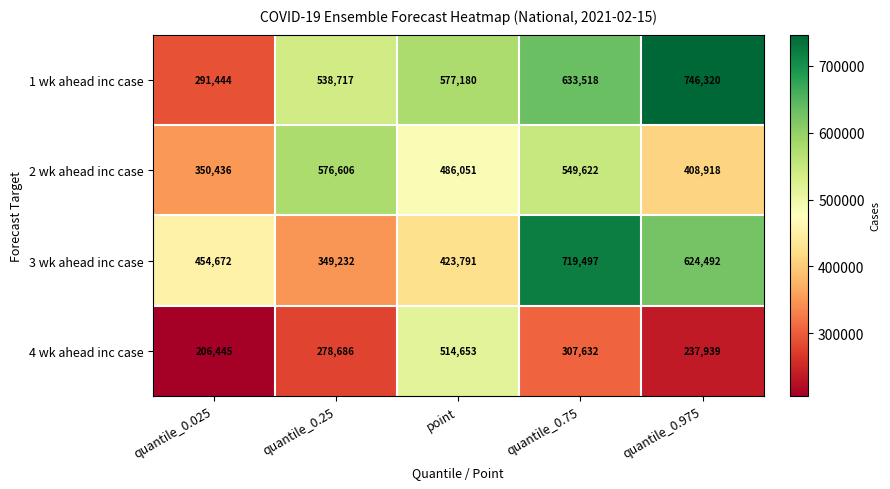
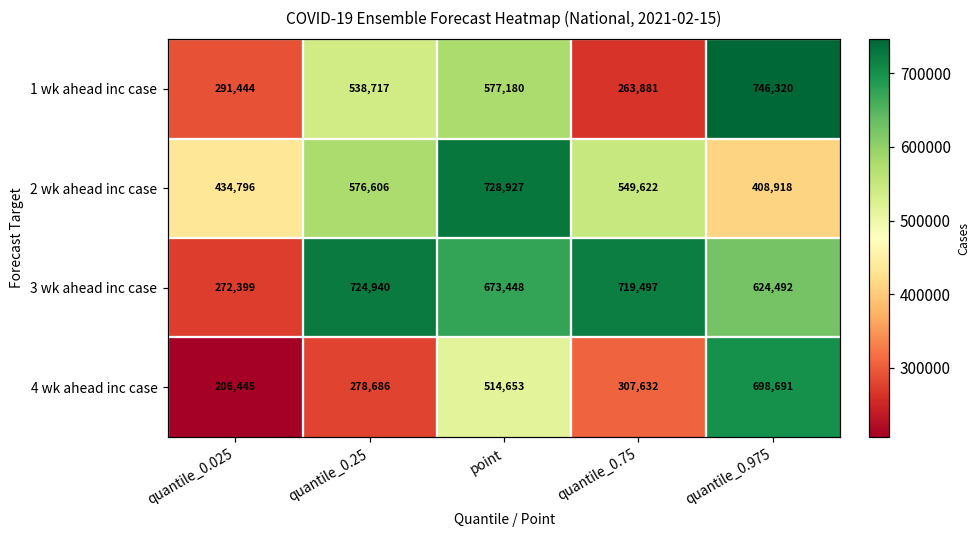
  {
    "1 wk ahead inc case": {
      "quantile_0.025": "291,444",
      "quantile_0.25": "538,717",
      "point": "577,180",
-     "quantile_0.75": "633,518",
+     "quantile_0.75": "263,881",
      "quantile_0.975": "746,320"
    },
    "2 wk ahead inc case": {
-     "quantile_0.025": "350,436",
+     "quantile_0.025": "434,796",
      "quantile_0.25": "576,606",
-     "point": "486,051",
+     "point": "728,927",
      "quantile_0.75": "549,622",
      "quantile_0.975": "408,918"
    },
    "3 wk ahead inc case": {
-     "quantile_0.025": "454,672",
-     "quantile_0.25": "349,232",
-     "point": "423,791",
+     "quantile_0.025": "272,399",
+     "quantile_0.25": "724,940",
+     "point": "673,448",
      "quantile_0.75": "719,497",
      "quantile_0.975": "624,492"
    },
    "4 wk ahead inc case": {
      "quantile_0.025": "206,445",
      "quantile_0.25": "278,686",
      "point": "514,653",
      "quantile_0.75": "307,632",
-     "quantile_0.975": "237,939"
+     "quantile_0.975": "698,691"
    }
  }
